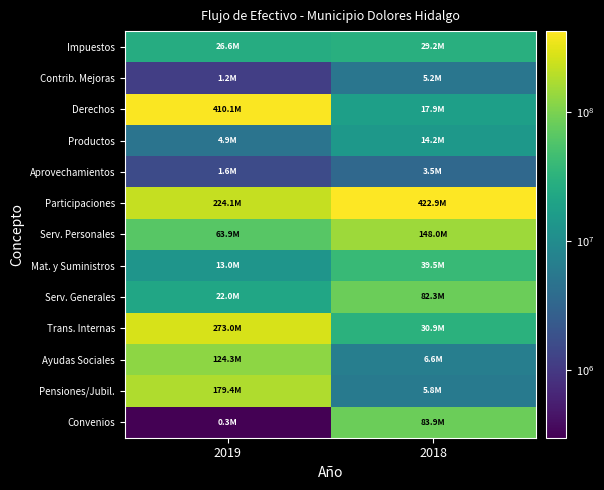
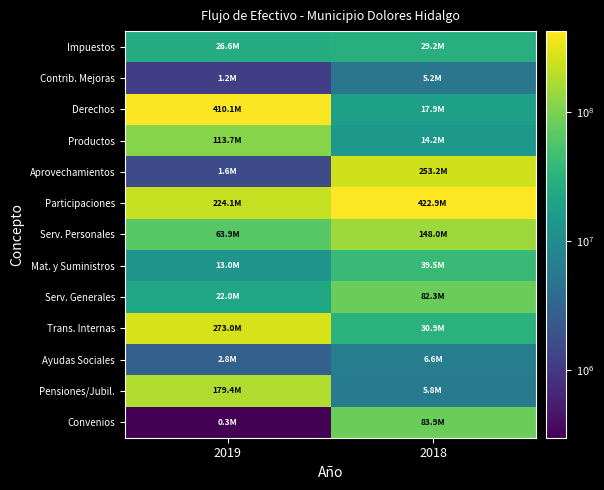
  {
    "Impuestos": {
      "2019": "26.6M",
      "2018": "29.2M"
    },
    "Contrib. Mejoras": {
      "2019": "1.2M",
      "2018": "5.2M"
    },
    "Derechos": {
      "2019": "410.1M",
      "2018": "17.9M"
    },
    "Productos": {
-     "2019": "4.9M",
+     "2019": "113.7M",
      "2018": "14.2M"
    },
    "Aprovechamientos": {
      "2019": "1.6M",
-     "2018": "3.5M"
+     "2018": "253.2M"
    },
    "Participaciones": {
      "2019": "224.1M",
      "2018": "422.9M"
    },
    "Serv. Personales": {
      "2019": "63.9M",
      "2018": "148.0M"
    },
    "Mat. y Suministros": {
      "2019": "13.0M",
      "2018": "39.5M"
    },
    "Serv. Generales": {
      "2019": "22.0M",
      "2018": "82.3M"
    },
    "Trans. Internas": {
      "2019": "273.0M",
      "2018": "30.9M"
    },
    "Ayudas Sociales": {
-     "2019": "124.3M",
+     "2019": "2.8M",
      "2018": "6.6M"
    },
    "Pensiones/Jubil.": {
      "2019": "179.4M",
      "2018": "5.8M"
    },
    "Convenios": {
      "2019": "0.3M",
      "2018": "83.9M"
    }
  }
